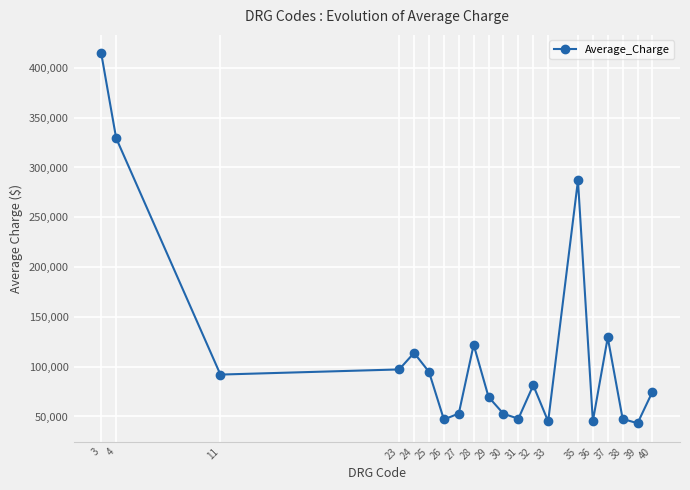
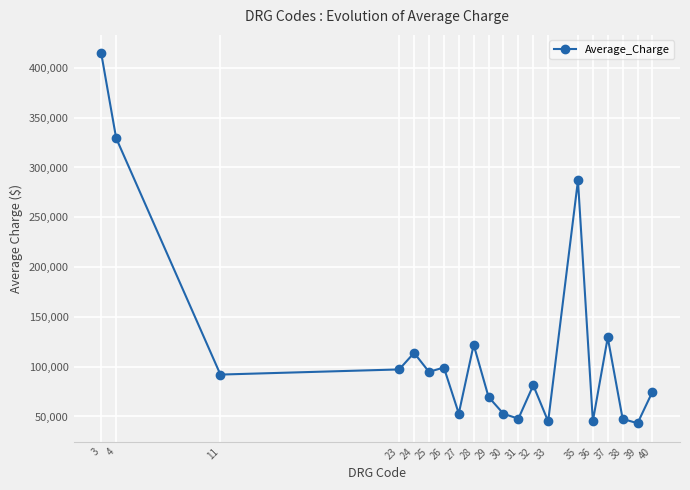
  {
    "3": "410,000",
    "4": "330,000",
    "11": "90,000",
    "23": "100,000",
    "24": "110,000",
    "25": "90,000",
-   "26": "50,000",
+   "26": "100,000",
    "27": "50,000",
    "28": "120,000",
    "29": "70,000",
    "30": "50,000",
    "31": "50,000",
    "32": "80,000",
    "33": "50,000",
    "35": "290,000",
    "36": "50,000",
    "37": "130,000",
    "38": "50,000",
    "39": "40,000",
    "40": "70,000"
  }
